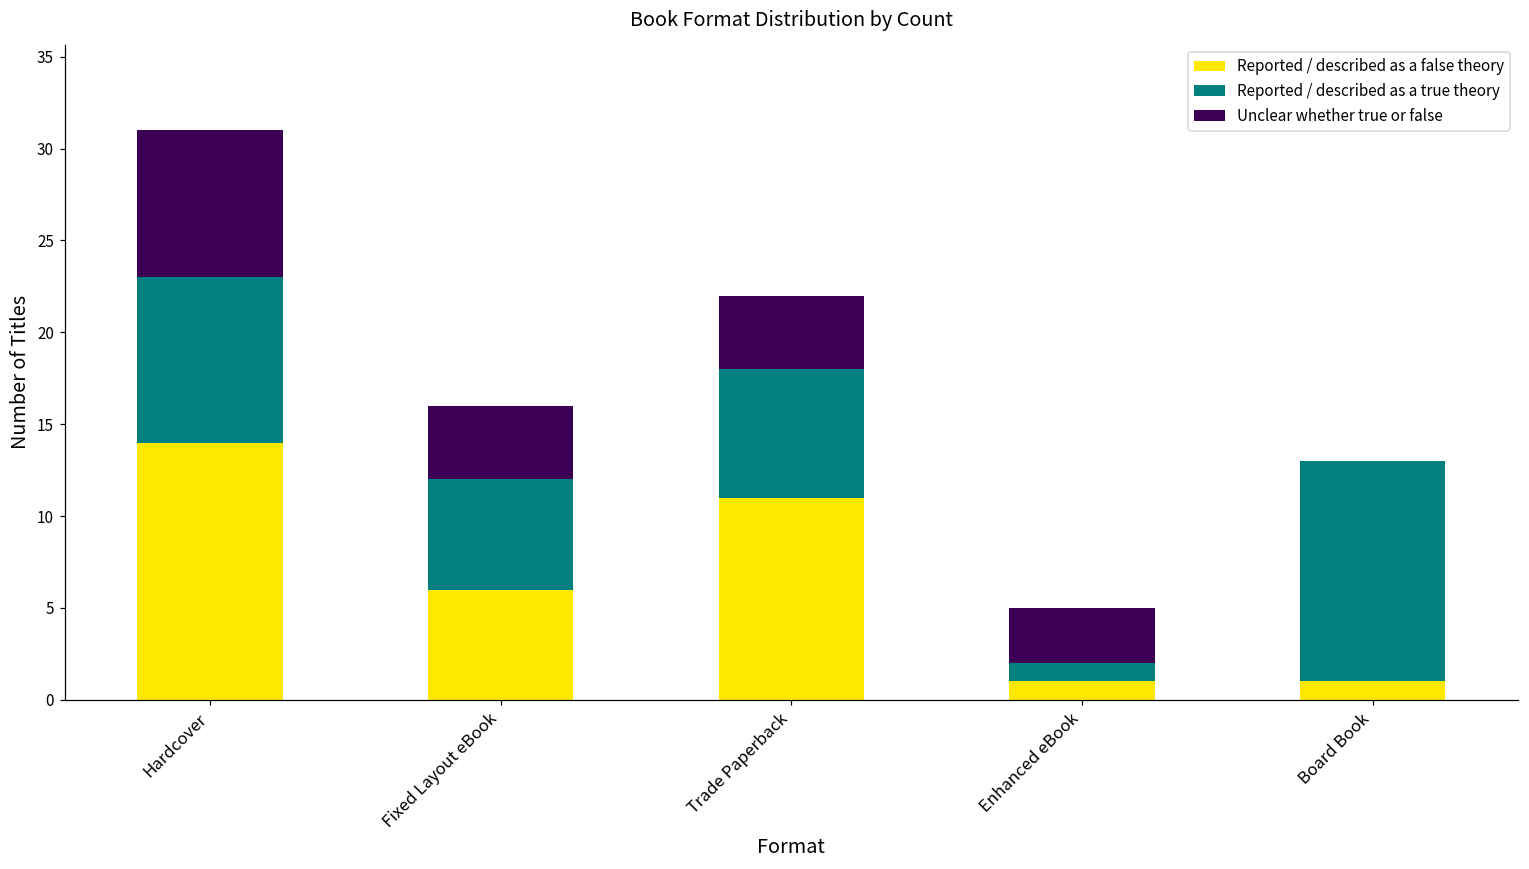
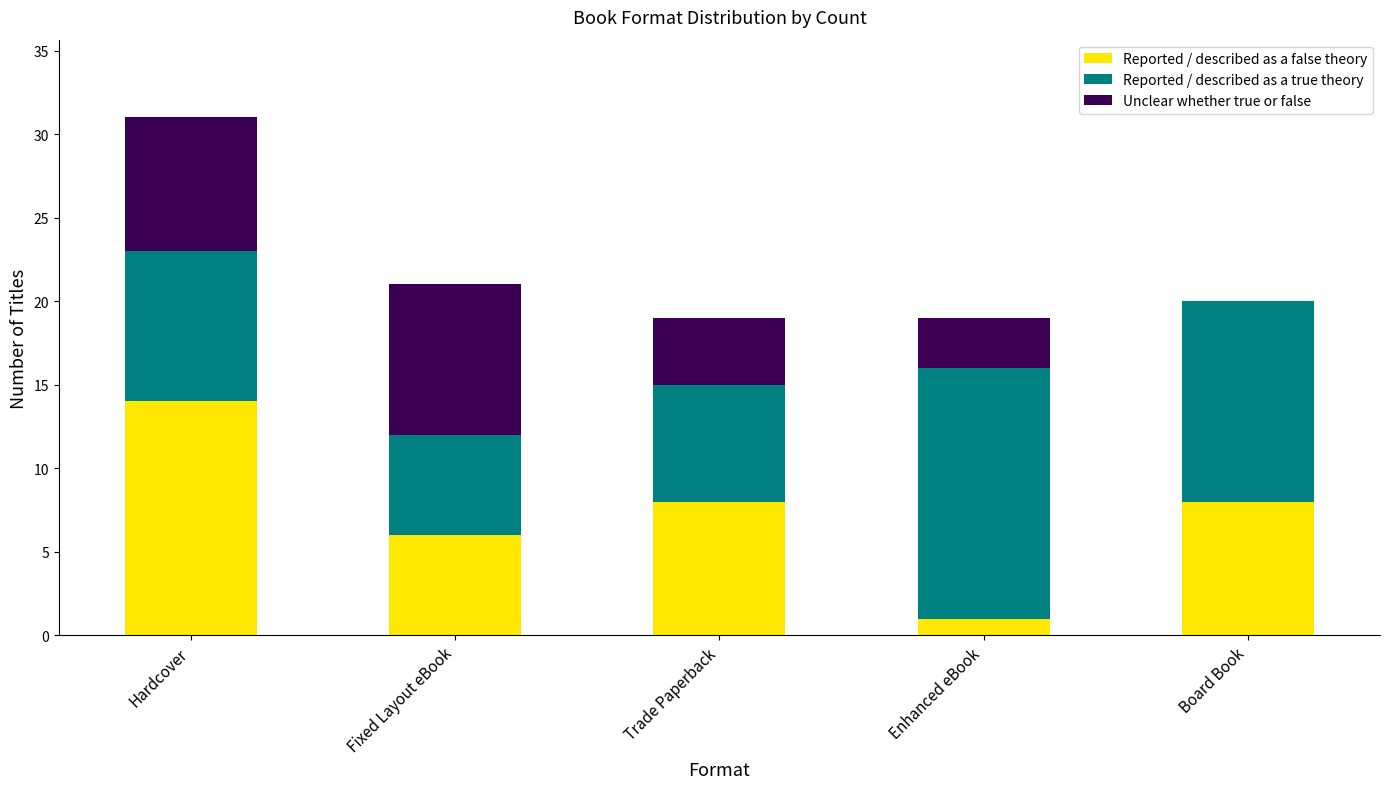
  {
    "Reported / described as a false theory": {
      "Hardcover": 14,
      "Fixed Layout eBook": 6,
-     "Trade Paperback": 11,
+     "Trade Paperback": 8,
      "Enhanced eBook": 1,
-     "Board Book": 1
+     "Board Book": 8
    },
    "Reported / described as a true theory": {
      "Hardcover": 9,
      "Fixed Layout eBook": 6,
      "Trade Paperback": 7,
-     "Enhanced eBook": 1,
+     "Enhanced eBook": 15,
      "Board Book": 12
    },
    "Unclear whether true or false": {
      "Hardcover": 8,
-     "Fixed Layout eBook": 4,
+     "Fixed Layout eBook": 9,
      "Trade Paperback": 4,
      "Enhanced eBook": 3,
      "Board Book": 0
    }
  }
